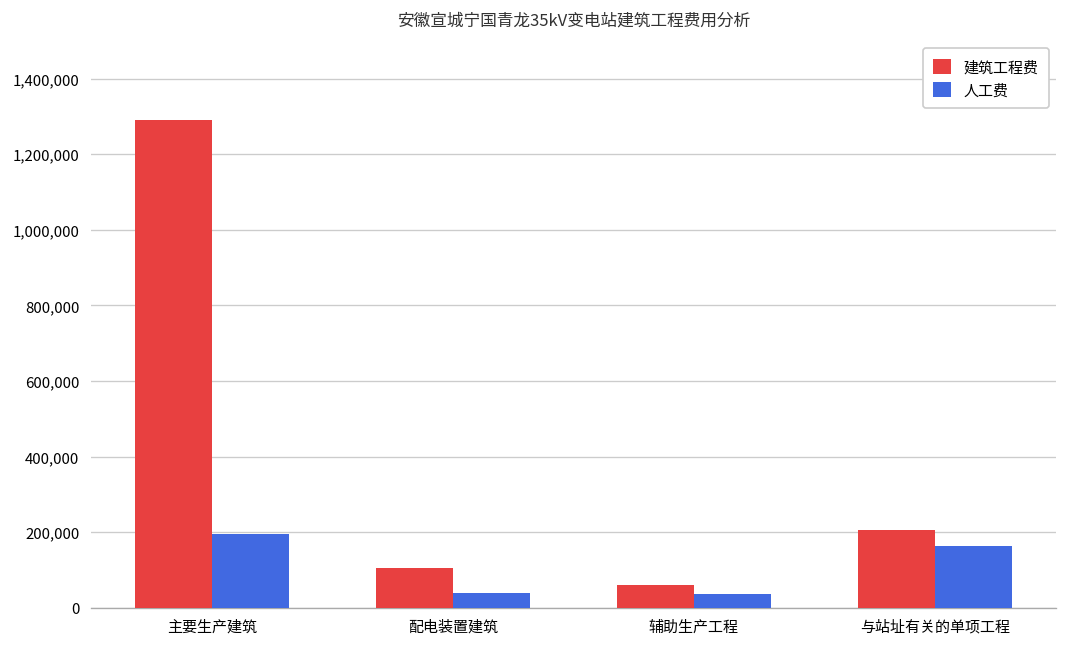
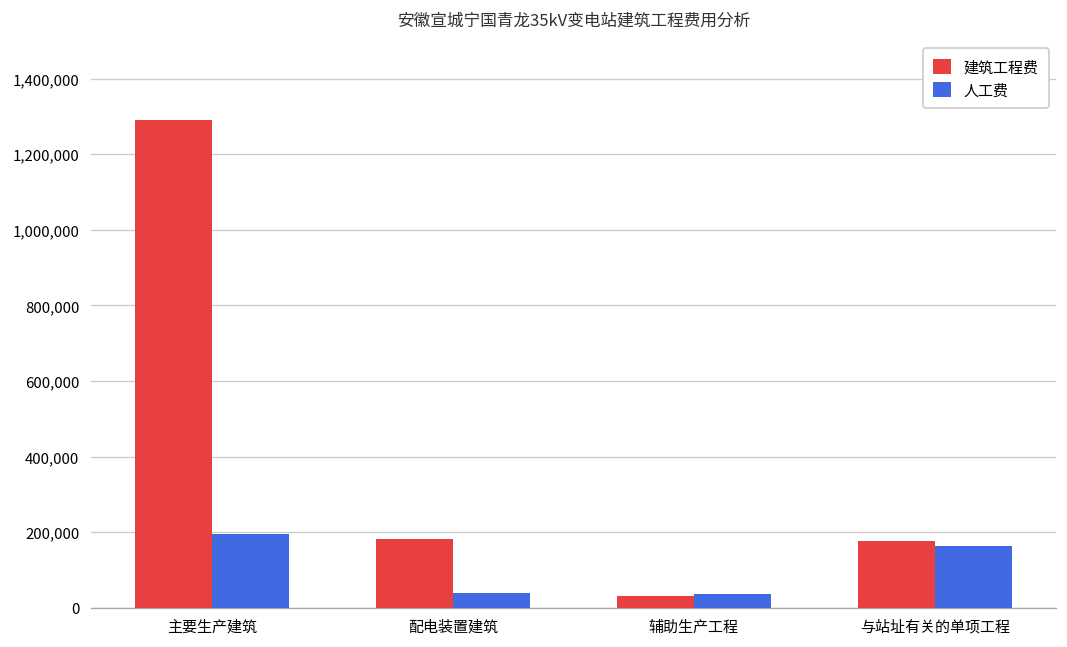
  {
    "建筑工程费": {
      "主要生产建筑": "1,290,000",
-     "配电装置建筑": "100,000",
-     "辅助生产工程": "60,000",
-     "与站址有关的单项工程": "200,000"
+     "配电装置建筑": "180,000",
+     "辅助生产工程": "30,000",
+     "与站址有关的单项工程": "180,000"
    },
    "人工费": {
      "主要生产建筑": "200,000",
      "配电装置建筑": "40,000",
      "辅助生产工程": "40,000",
      "与站址有关的单项工程": "160,000"
    }
  }
